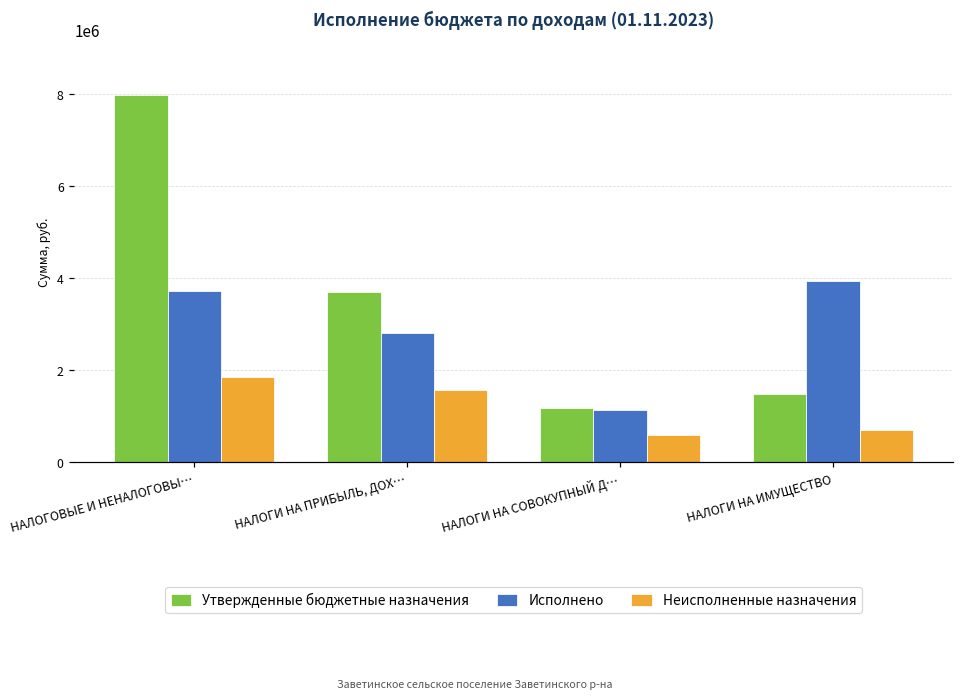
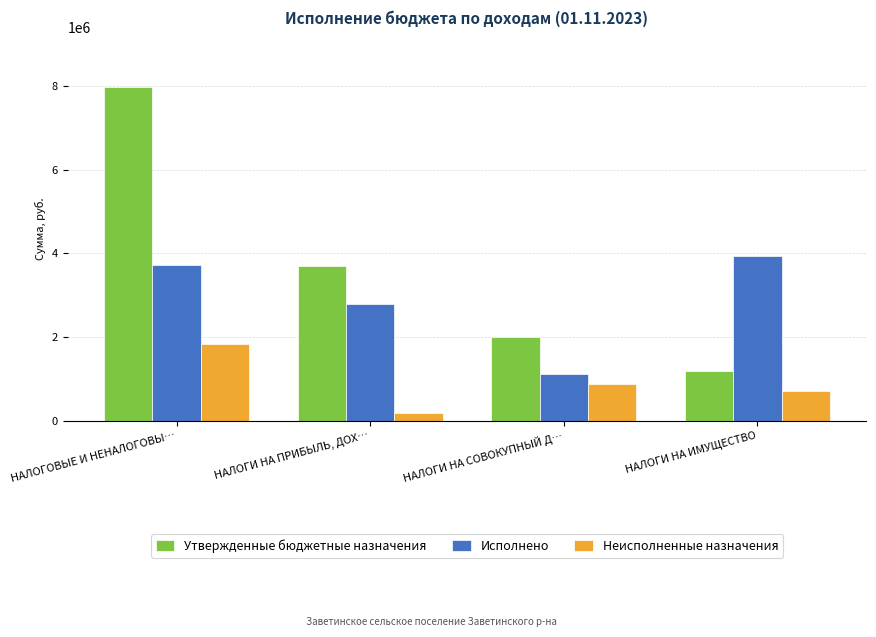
  {
    "Утвержденные бюджетные назначения": {
      "НАЛОГОВЫЕ И НЕНАЛОГОВЫ…": 8000000,
      "НАЛОГИ НА ПРИБЫЛЬ, ДОХ…": 3700000,
-     "НАЛОГИ НА СОВОКУПНЫЙ Д…": 1200000,
-     "НАЛОГИ НА ИМУЩЕСТВО": 1500000
+     "НАЛОГИ НА СОВОКУПНЫЙ Д…": 2000000,
+     "НАЛОГИ НА ИМУЩЕСТВО": 1200000
    },
    "Исполнено": {
      "НАЛОГОВЫЕ И НЕНАЛОГОВЫ…": 3700000,
      "НАЛОГИ НА ПРИБЫЛЬ, ДОХ…": 2800000,
      "НАЛОГИ НА СОВОКУПНЫЙ Д…": 1100000,
      "НАЛОГИ НА ИМУЩЕСТВО": 3900000
    },
    "Неисполненные назначения": {
      "НАЛОГОВЫЕ И НЕНАЛОГОВЫ…": 1800000,
-     "НАЛОГИ НА ПРИБЫЛЬ, ДОХ…": 1600000,
-     "НАЛОГИ НА СОВОКУПНЫЙ Д…": 600000,
+     "НАЛОГИ НА ПРИБЫЛЬ, ДОХ…": 200000,
+     "НАЛОГИ НА СОВОКУПНЫЙ Д…": 900000,
      "НАЛОГИ НА ИМУЩЕСТВО": 700000
    }
  }
